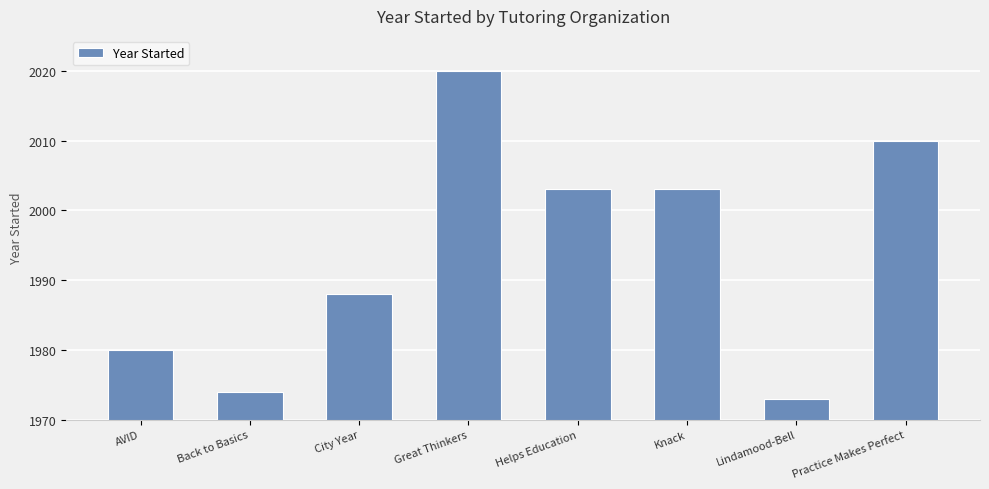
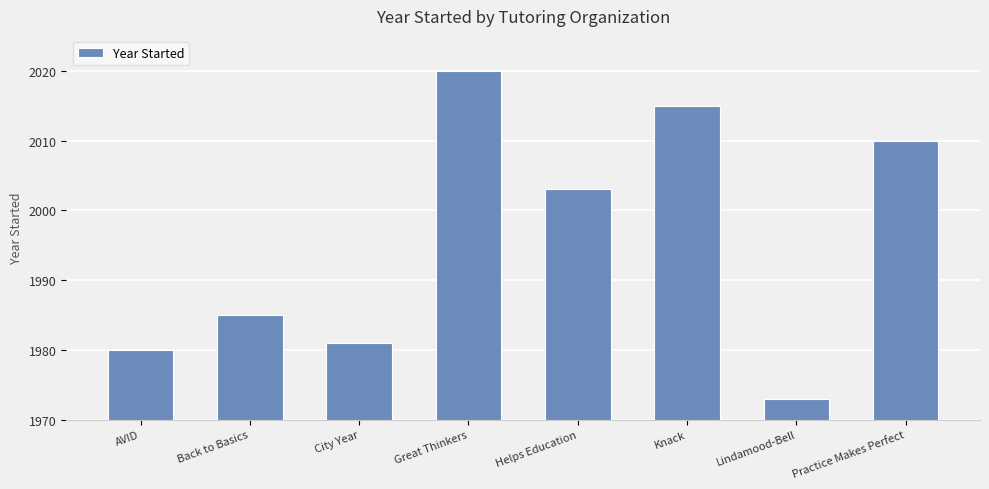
  {
    "AVID": 1980,
-   "Back to Basics": 1974,
-   "City Year": 1988,
+   "Back to Basics": 1985,
+   "City Year": 1981,
    "Great Thinkers": 2020,
    "Helps Education": 2003,
-   "Knack": 2003,
+   "Knack": 2015,
    "Lindamood-Bell": 1973,
    "Practice Makes Perfect": 2010
  }
